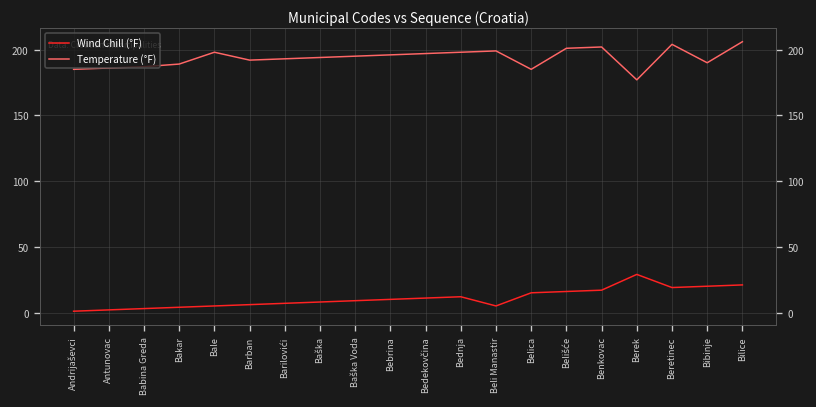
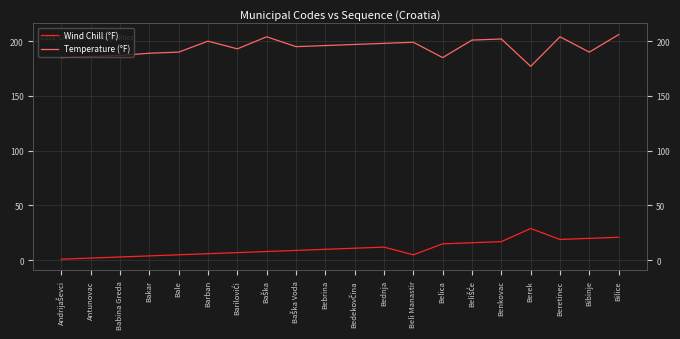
  {
    "Wind Chill (°F)": {
      "Andrijaševci": 1,
      "Antunovac": 2,
      "Babina Greda": 3,
      "Bakar": 4,
      "Bale": 5,
      "Barban": 6,
      "Barilovići": 7,
      "Baška": 8,
      "Baška Voda": 9,
      "Bebrina": 10,
      "Bedekovčina": 11,
      "Bednja": 12,
      "Beli Manastir": 5,
      "Belica": 15,
      "Belišće": 16,
      "Benkovac": 17,
      "Berek": 29,
      "Beretinec": 19,
      "Bibinje": 20,
      "Bilice": 21
    },
    "Temperature (°F)": {
      "Andrijaševci": 185,
      "Bakar": 189,
-     "Bale": 198,
-     "Barban": 192,
+     "Bale": 190,
+     "Barban": 200,
      "Barilovići": 193,
-     "Baška": 194,
+     "Baška": 204,
      "Baška Voda": 195,
      "Bebrina": 196,
      "Bedekovčina": 197,
      "Bednja": 198,
      "Beli Manastir": 199,
      "Belica": 185,
      "Belišće": 201,
      "Benkovac": 202,
      "Berek": 177,
      "Beretinec": 204,
      "Bibinje": 190,
      "Bilice": 206
    }
  }
